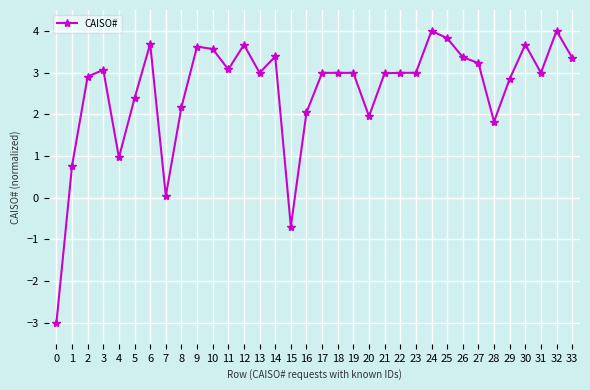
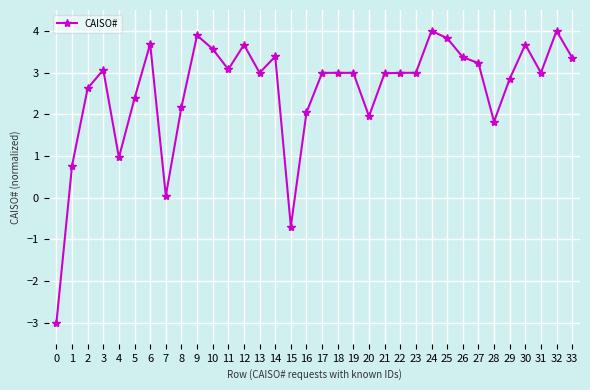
  {
    "0": -3.0,
    "1": 0.8,
-   "2": 2.9,
+   "2": 2.6,
    "3": 3.1,
    "4": 1.0,
    "5": 2.4,
    "6": 3.7,
    "7": 0.0,
    "8": 2.2,
-   "9": 3.6,
+   "9": 3.9,
    "10": 3.6,
    "11": 3.1,
    "12": 3.7,
    "13": 3.0,
    "14": 3.4,
    "15": -0.7,
    "16": 2.0,
    "17": 3.0,
    "18": 3.0,
    "19": 3.0,
    "20": 2.0,
    "21": 3.0,
    "22": 3.0,
    "23": 3.0,
    "24": 4.0,
    "25": 3.8,
    "26": 3.4,
    "27": 3.2,
    "28": 1.8,
    "29": 2.8,
    "30": 3.7,
    "31": 3.0,
    "32": 4.0,
    "33": 3.4
  }
